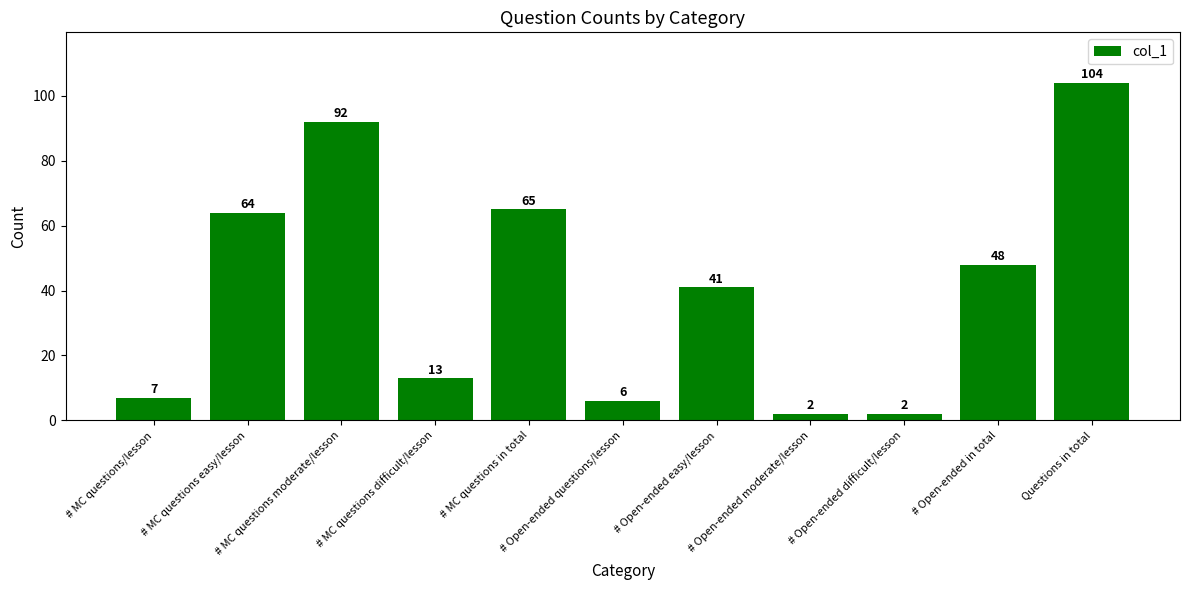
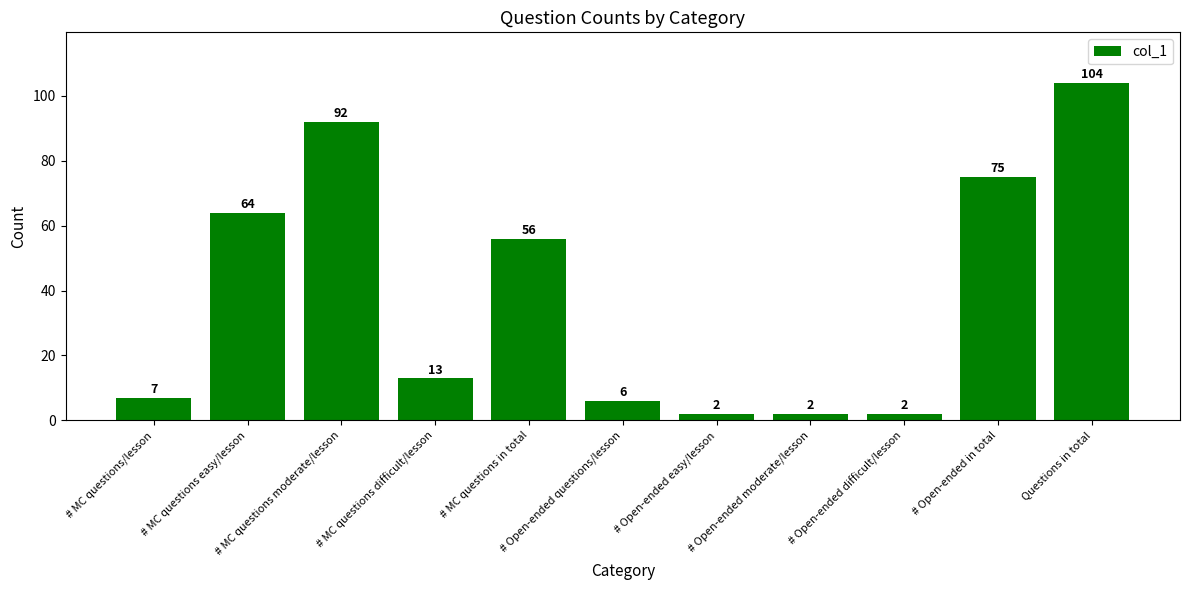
  {
    "# MC questions/lesson": 7,
    "# MC questions easy/lesson": 64,
    "# MC questions moderate/lesson": 92,
    "# MC questions difficult/lesson": 13,
-   "# MC questions in total": 65,
+   "# MC questions in total": 56,
    "# Open-ended questions/lesson": 6,
-   "# Open-ended easy/lesson": 41,
+   "# Open-ended easy/lesson": 2,
    "# Open-ended moderate/lesson": 2,
    "# Open-ended difficult/lesson": 2,
-   "# Open-ended in total": 48,
+   "# Open-ended in total": 75,
    "Questions in total": 104
  }
